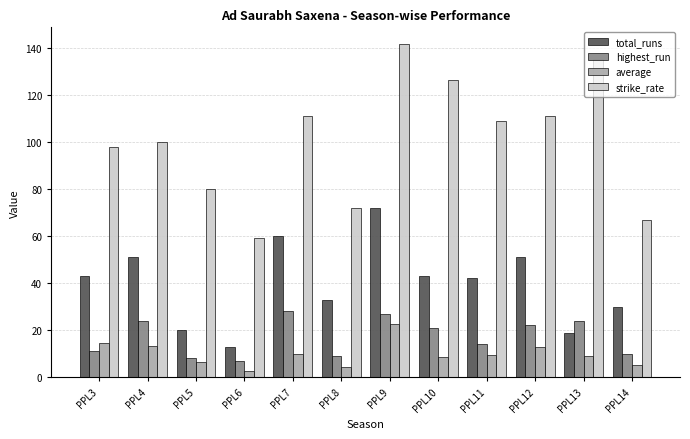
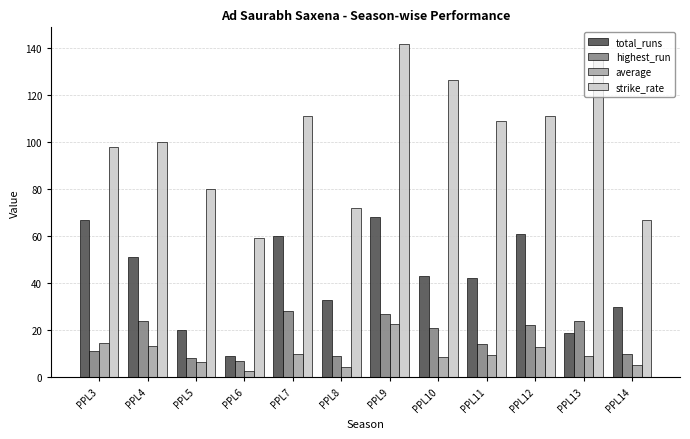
  {
    "total_runs": {
-     "PPL3": 43,
+     "PPL3": 67,
      "PPL4": 51,
      "PPL5": 20,
-     "PPL6": 13,
+     "PPL6": 9,
      "PPL7": 60,
      "PPL8": 33,
-     "PPL9": 72,
+     "PPL9": 68,
      "PPL10": 43,
      "PPL11": 42,
-     "PPL12": 51,
+     "PPL12": 61,
      "PPL13": 19,
      "PPL14": 30
    }
  }
